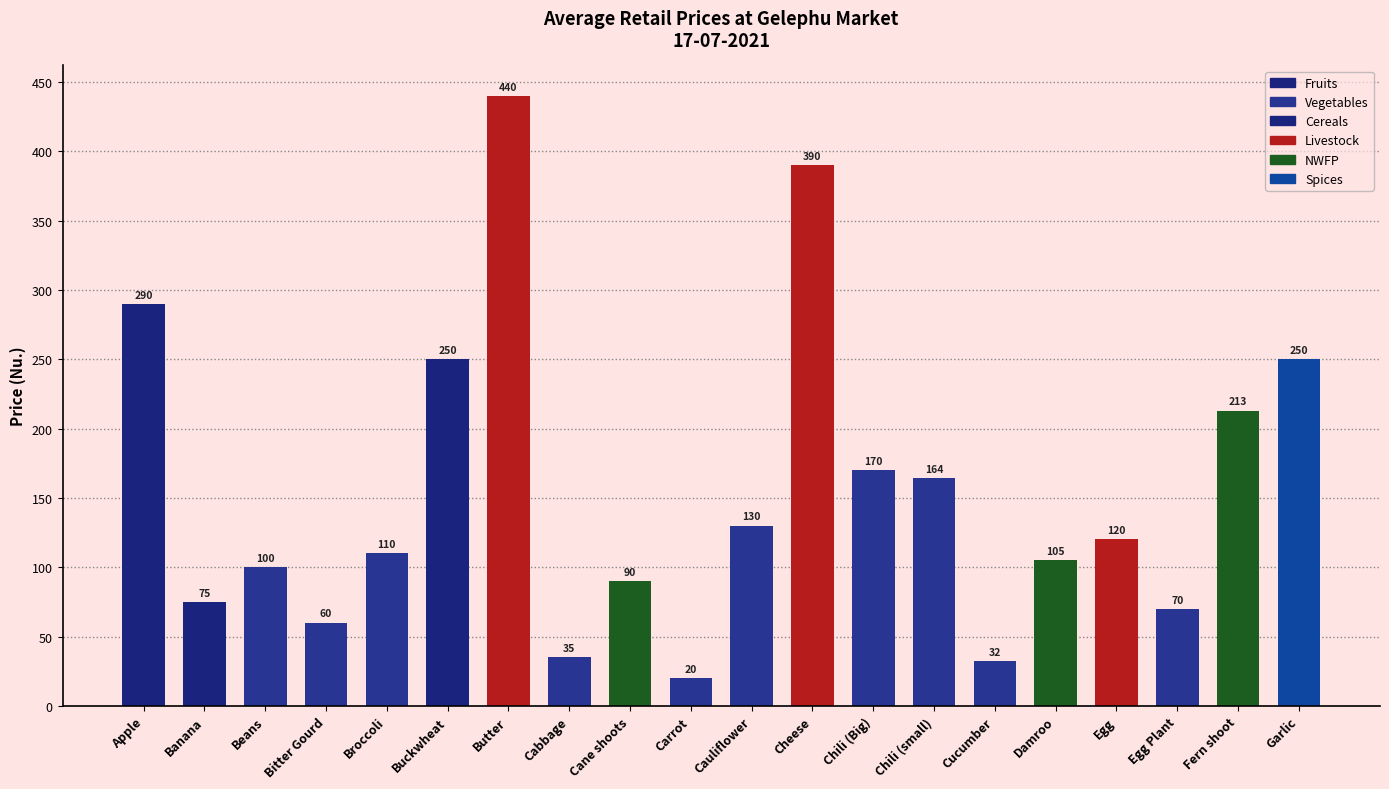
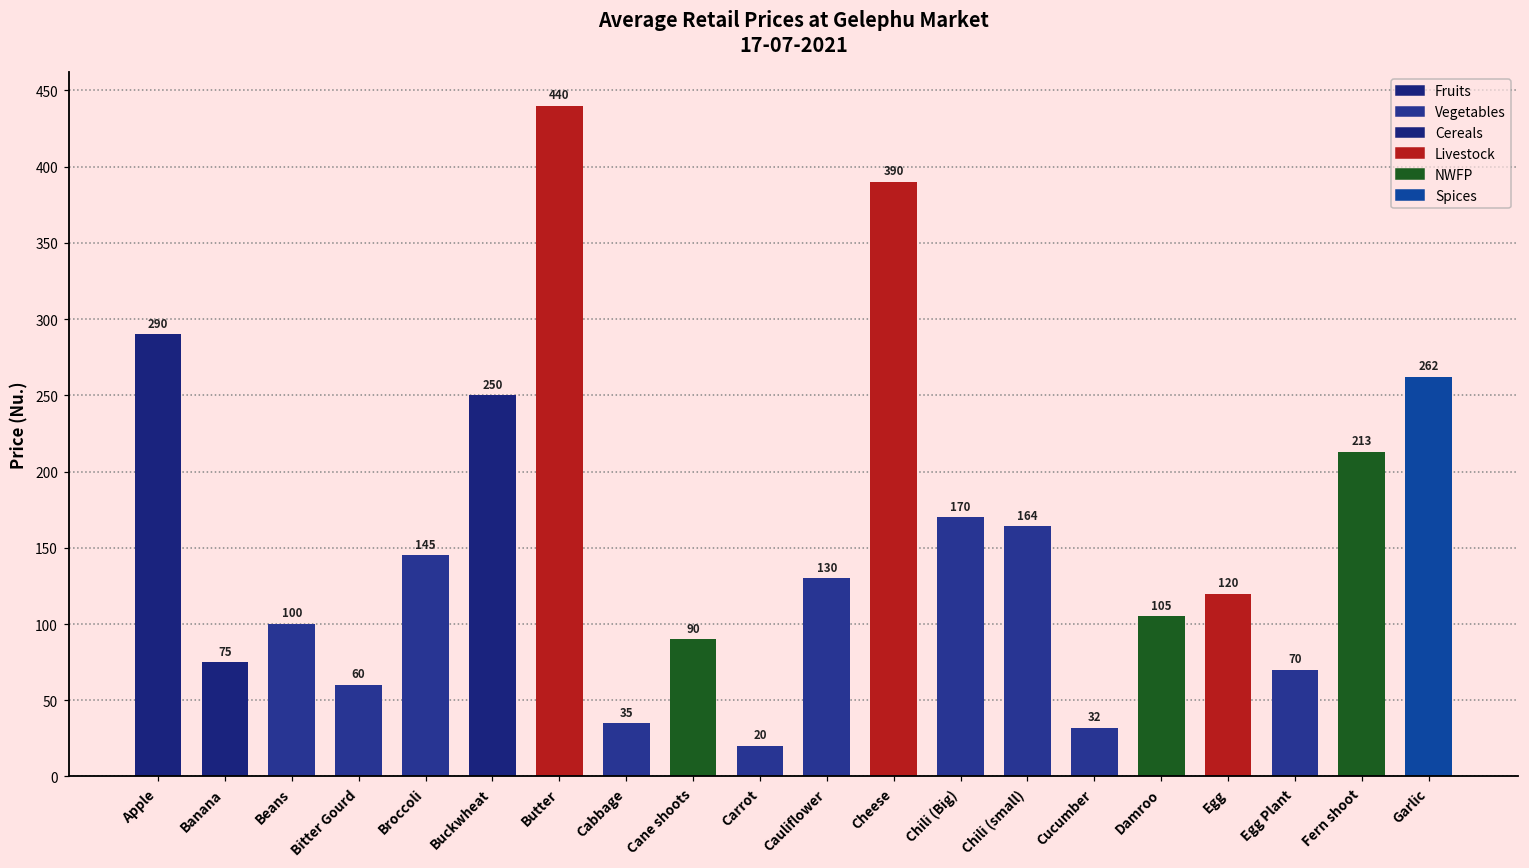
  {
    "Apple": 290,
    "Banana": 75,
    "Beans": 100,
    "Bitter Gourd": 60,
-   "Broccoli": 110,
+   "Broccoli": 145,
    "Buckwheat": 250,
    "Butter": 440,
    "Cabbage": 35,
    "Cane shoots": 90,
    "Carrot": 20,
    "Cauliflower": 130,
    "Cheese": 390,
    "Chili (Big)": 170,
    "Chili (small)": 164,
    "Cucumber": 32,
    "Damroo": 105,
    "Egg": 120,
    "Egg Plant": 70,
    "Fern shoot": 213,
-   "Garlic": 250
+   "Garlic": 262
  }
